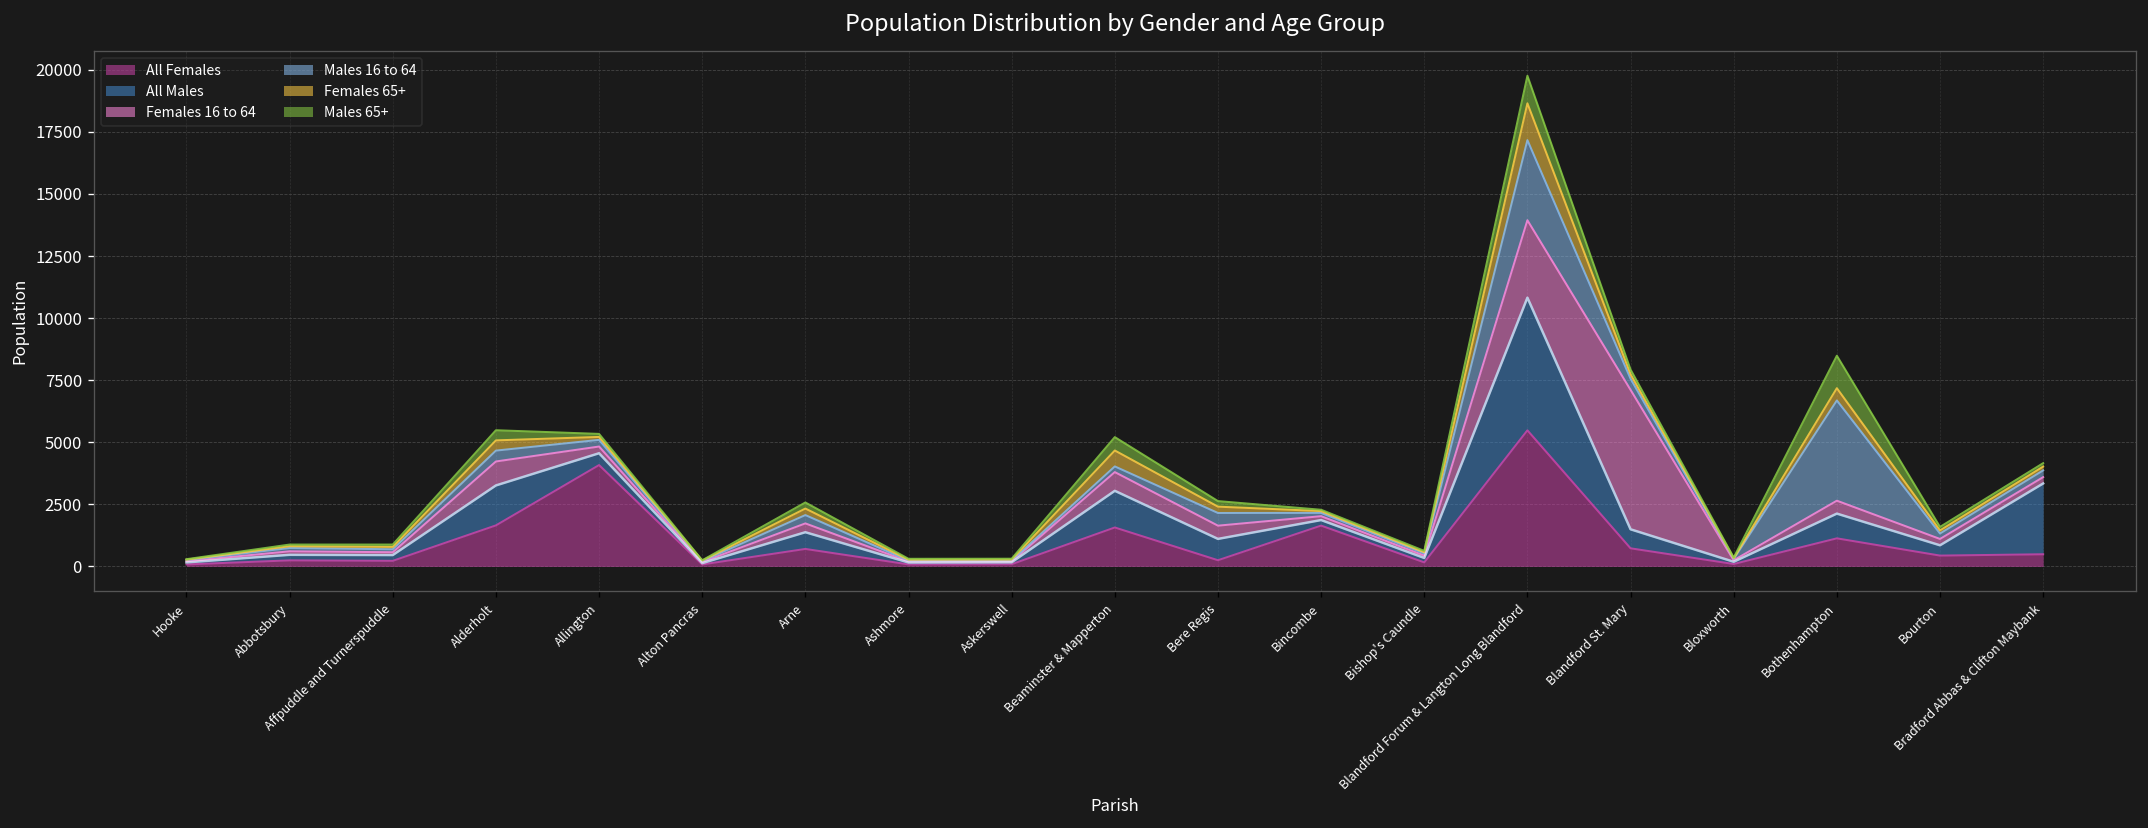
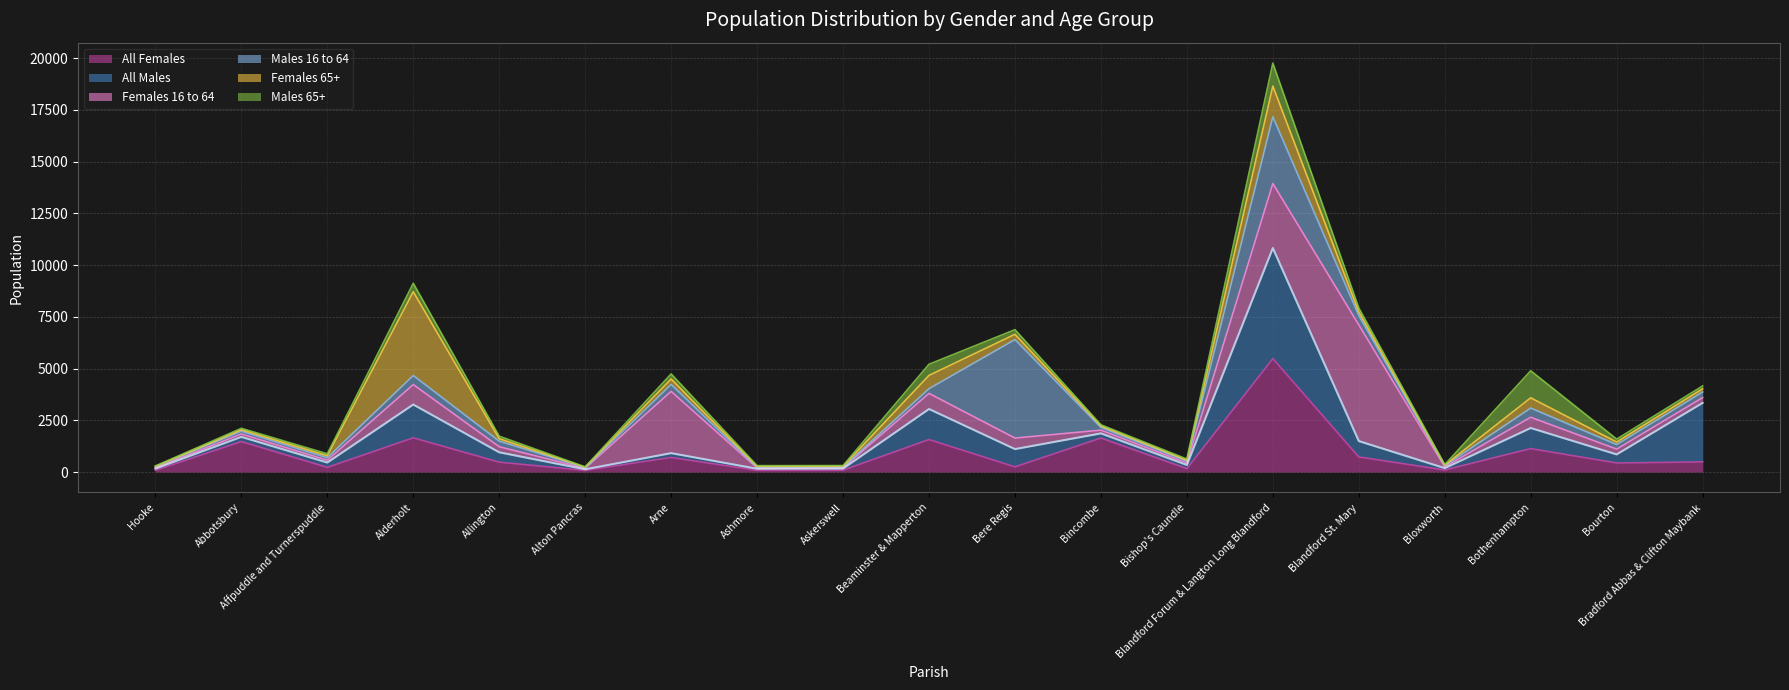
  {
    "All Females": {
-     "Abbotsbury": 200,
+     "Abbotsbury": 1500,
      "Affpuddle and Turnerspuddle": 200,
      "Alderholt": 1700,
-     "Allington": 4100,
+     "Allington": 500,
      "Arne": 700,
      "Beaminster & Mapperton": 1600,
      "Bere Regis": 300,
      "Bincombe": 1600,
      "Bishop's Caundle": 200,
      "Blandford Forum & Langton Long Blandford": 5500,
      "Blandford St. Mary": 700,
      "Bothenhampton": 1100,
      "Bourton": 400,
      "Bradford Abbas & Clifton Maybank": 500
    },
    "All Males": {
      "Abbotsbury": 200,
      "Alderholt": 1600,
      "Allington": 500,
-     "Arne": 700,
+     "Arne": 200,
      "Beaminster & Mapperton": 1500,
      "Bere Regis": 900,
      "Bincombe": 200,
      "Blandford Forum & Langton Long Blandford": 5300,
      "Blandford St. Mary": 800,
      "Bothenhampton": 1000,
      "Bourton": 400,
      "Bradford Abbas & Clifton Maybank": 2900
    },
    "Females 16 to 64": {
      "Abbotsbury": 100,
      "Alderholt": 1000,
      "Allington": 300,
-     "Arne": 400,
+     "Arne": 3000,
      "Beaminster & Mapperton": 800,
      "Bere Regis": 500,
      "Bincombe": 200,
      "Blandford Forum & Langton Long Blandford": 3100,
      "Blandford St. Mary": 5600,
      "Bothenhampton": 500,
      "Bourton": 300,
      "Bradford Abbas & Clifton Maybank": 300
    },
    "Males 16 to 64": {
      "Alderholt": 400,
      "Arne": 300,
      "Beaminster & Mapperton": 200,
-     "Bere Regis": 500,
+     "Bere Regis": 4800,
      "Blandford Forum & Langton Long Blandford": 3200,
      "Blandford St. Mary": 400,
-     "Bothenhampton": 4000,
+     "Bothenhampton": 400,
      "Bourton": 200,
      "Bradford Abbas & Clifton Maybank": 300
    },
    "Females 65+": {
-     "Alderholt": 400,
+     "Alderholt": 4000,
      "Arne": 300,
      "Beaminster & Mapperton": 600,
      "Bere Regis": 300,
      "Blandford Forum & Langton Long Blandford": 1500,
      "Blandford St. Mary": 200,
      "Bothenhampton": 500,
      "Bourton": 100,
      "Bradford Abbas & Clifton Maybank": 200
    },
    "Males 65+": {
      "Alderholt": 400,
      "Arne": 200,
      "Beaminster & Mapperton": 500,
      "Bere Regis": 200,
      "Blandford Forum & Langton Long Blandford": 1100,
      "Blandford St. Mary": 200,
      "Bothenhampton": 1300,
      "Bourton": 100,
      "Bradford Abbas & Clifton Maybank": 100
    }
  }
